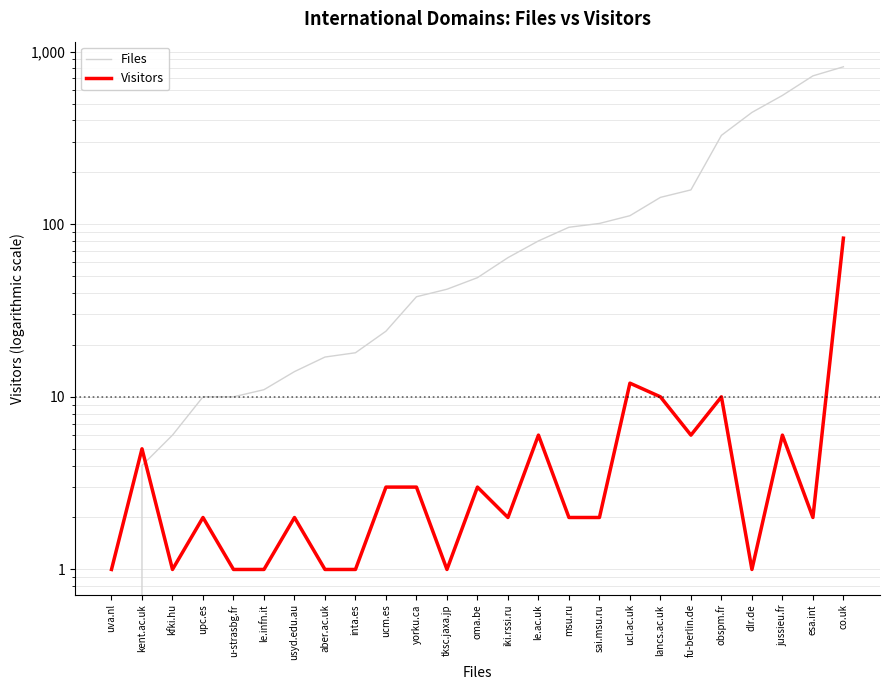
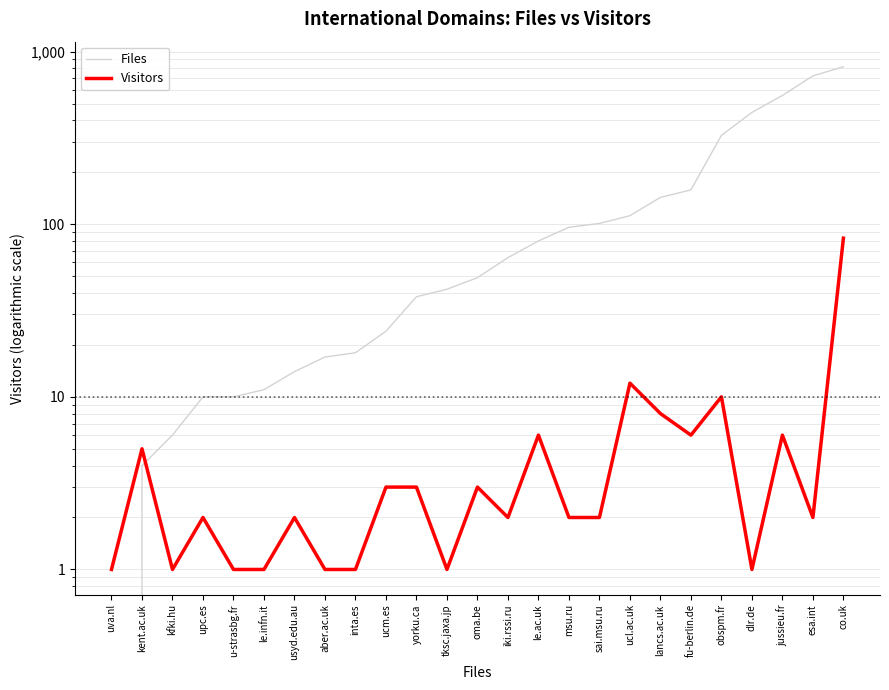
  {
    "Files": {
      "kent.ac.uk": 4,
      "kfki.hu": 6,
      "upc.es": 10,
      "u-strasbg.fr": 10,
      "le.infn.it": 11,
      "usyd.edu.au": 14,
      "aber.ac.uk": 17,
      "inta.es": 18,
      "ucm.es": 24,
      "yorku.ca": 38,
      "tksc.jaxa.jp": 42,
      "oma.be": 49,
      "iki.rssi.ru": 64,
      "le.ac.uk": 80,
      "msu.ru": 100,
      "sai.msu.ru": 100,
      "ucl.ac.uk": 110,
      "lancs.ac.uk": 140,
      "fu-berlin.de": 160,
      "obspm.fr": 330,
      "dlr.de": 440,
      "jussieu.fr": 560,
      "esa.int": 720,
      "co.uk": 800
    },
    "Visitors": {
      "uva.nl": 1,
      "kent.ac.uk": 5,
      "kfki.hu": 1,
      "upc.es": 2,
      "u-strasbg.fr": 1,
      "le.infn.it": 1,
      "usyd.edu.au": 2,
      "aber.ac.uk": 1,
      "inta.es": 1,
      "ucm.es": 3,
      "yorku.ca": 3,
      "tksc.jaxa.jp": 1,
      "oma.be": 3,
      "iki.rssi.ru": 2,
      "le.ac.uk": 6,
      "msu.ru": 2,
      "sai.msu.ru": 2,
      "ucl.ac.uk": 12,
-     "lancs.ac.uk": 10,
+     "lancs.ac.uk": 8,
      "fu-berlin.de": 6,
      "obspm.fr": 10,
      "dlr.de": 1,
      "jussieu.fr": 6,
      "esa.int": 2,
      "co.uk": 80
    }
  }
